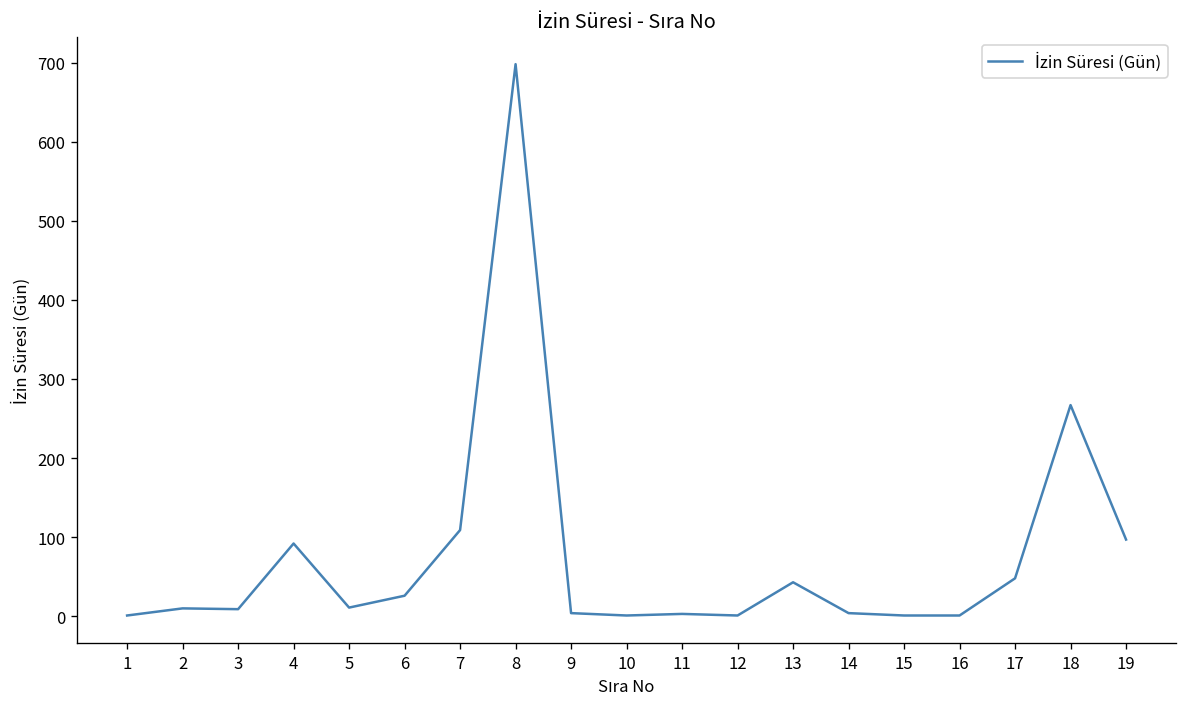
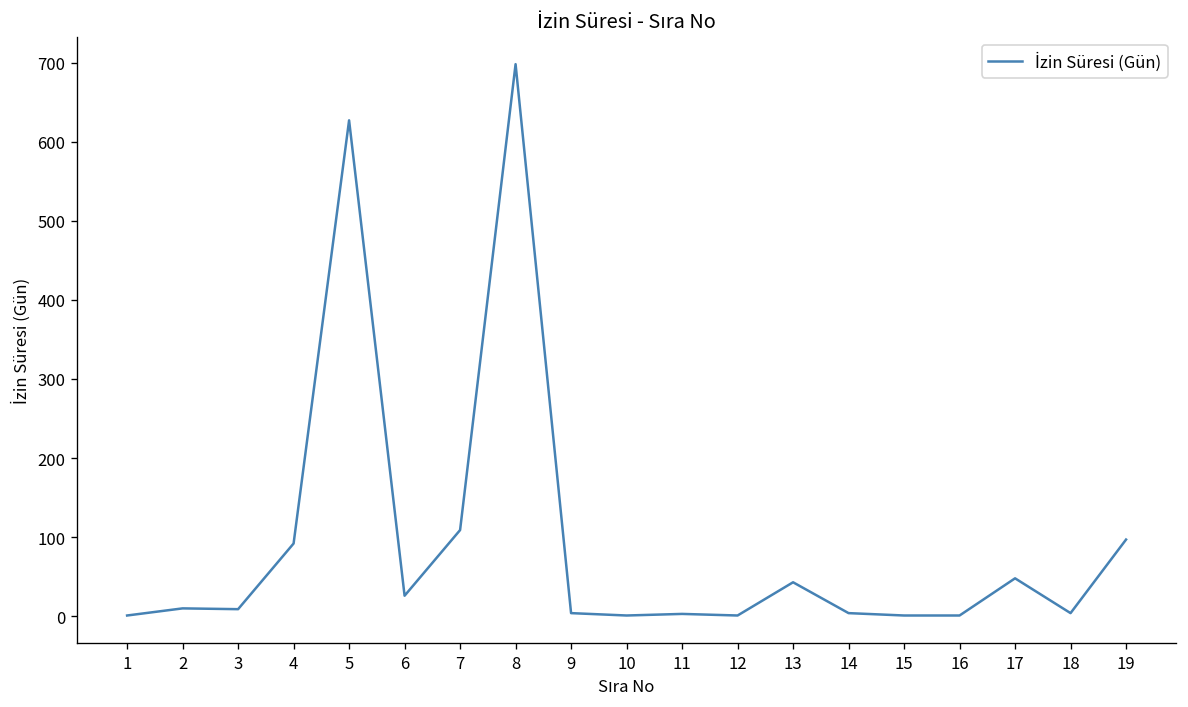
  {
    "1": 0,
    "2": 10,
    "3": 10,
    "4": 90,
-   "5": 10,
+   "5": 630,
    "6": 30,
    "7": 110,
    "8": 700,
    "9": 0,
    "10": 0,
    "11": 0,
    "12": 0,
    "13": 40,
    "14": 0,
    "15": 0,
    "16": 0,
    "17": 50,
-   "18": 270,
+   "18": 0,
    "19": 100
  }
